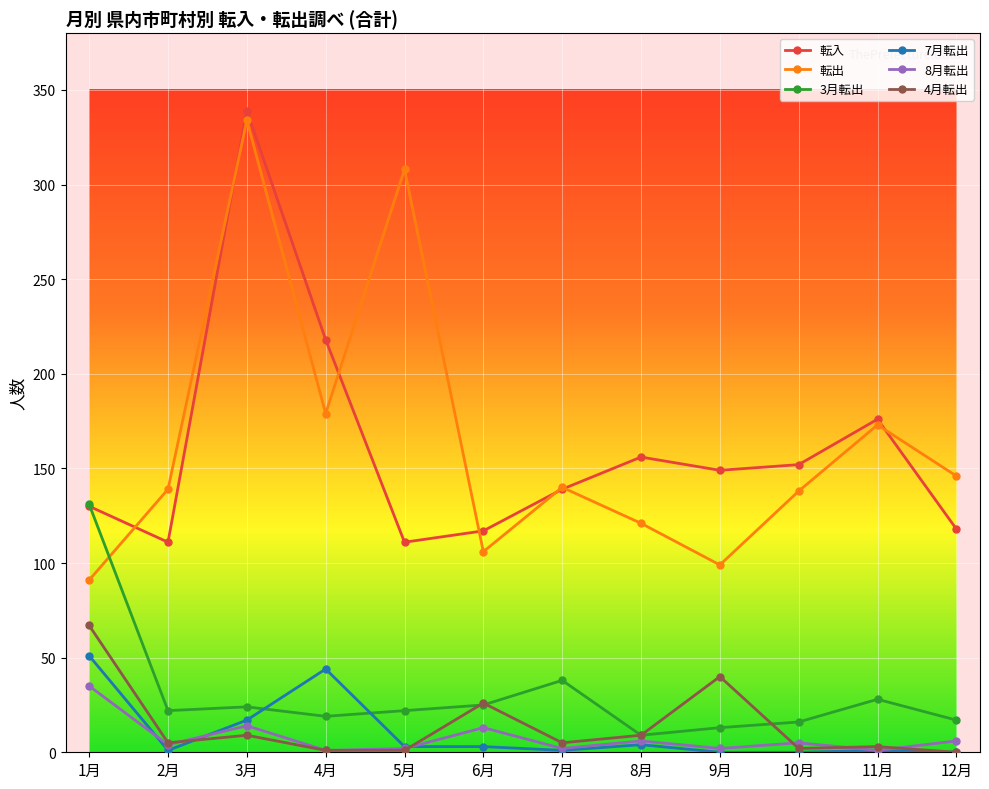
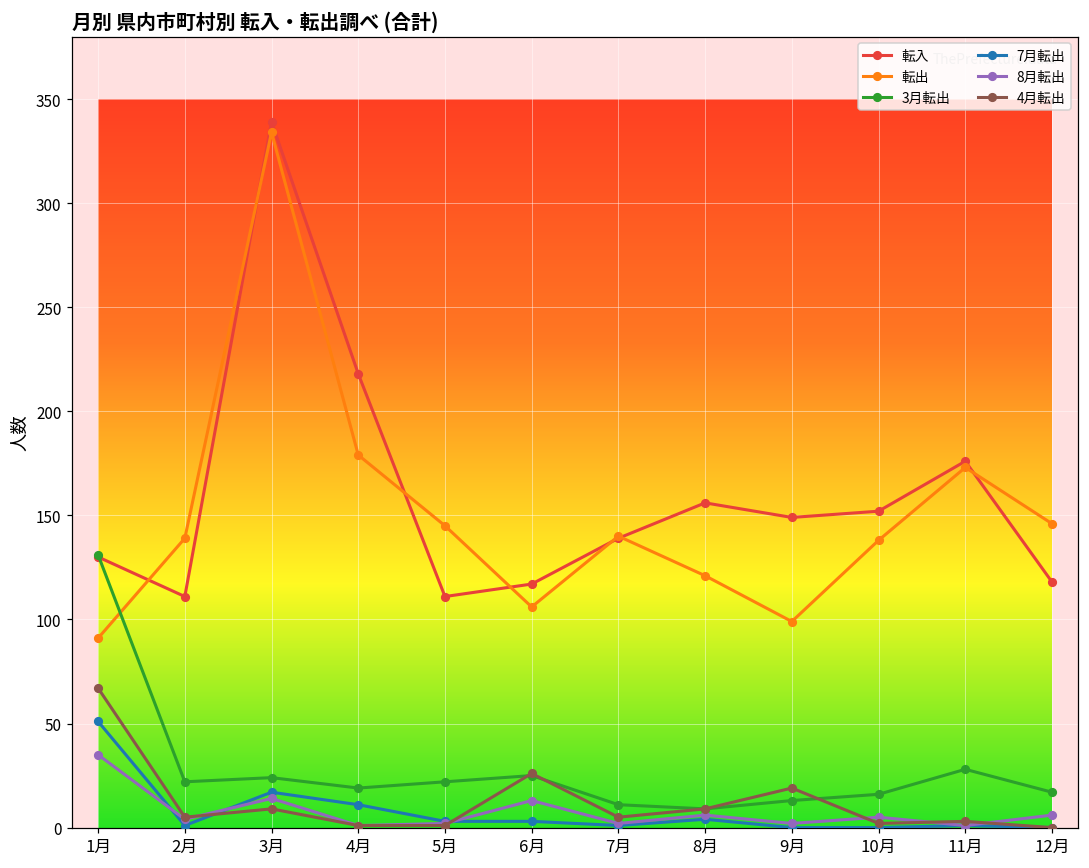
  {
    "転入": {
      "2月": 111,
      "3月": 339,
      "4月": 218,
      "5月": 111,
      "6月": 117,
      "8月": 156,
      "9月": 149,
      "10月": 152,
      "11月": 176,
      "12月": 118
    },
    "転出": {
      "1月": 91,
      "2月": 139,
      "3月": 334,
      "4月": 179,
-     "5月": 308,
+     "5月": 145,
      "6月": 106,
      "8月": 121,
      "9月": 99,
      "10月": 138,
      "11月": 173,
      "12月": 146
    },
    "3月転出": {
      "2月": 22,
      "3月": 24,
      "4月": 19,
      "5月": 22,
-     "7月": 38,
+     "7月": 11,
      "9月": 13,
      "10月": 16,
      "11月": 28,
      "12月": 17
    },
    "7月転出": {
      "1月": 51,
      "2月": 1,
      "3月": 17,
-     "4月": 44,
+     "4月": 11,
      "6月": 3,
      "8月": 4,
      "9月": 0,
      "10月": 0
    },
    "8月転出": {
      "1月": 35,
      "3月": 14,
      "6月": 13,
      "8月": 6,
      "9月": 2,
      "10月": 5,
      "12月": 6
    },
    "4月転出": {
      "1月": 67,
      "3月": 9,
      "7月": 5,
-     "9月": 40,
+     "9月": 19,
      "10月": 2,
      "11月": 3
    }
  }
